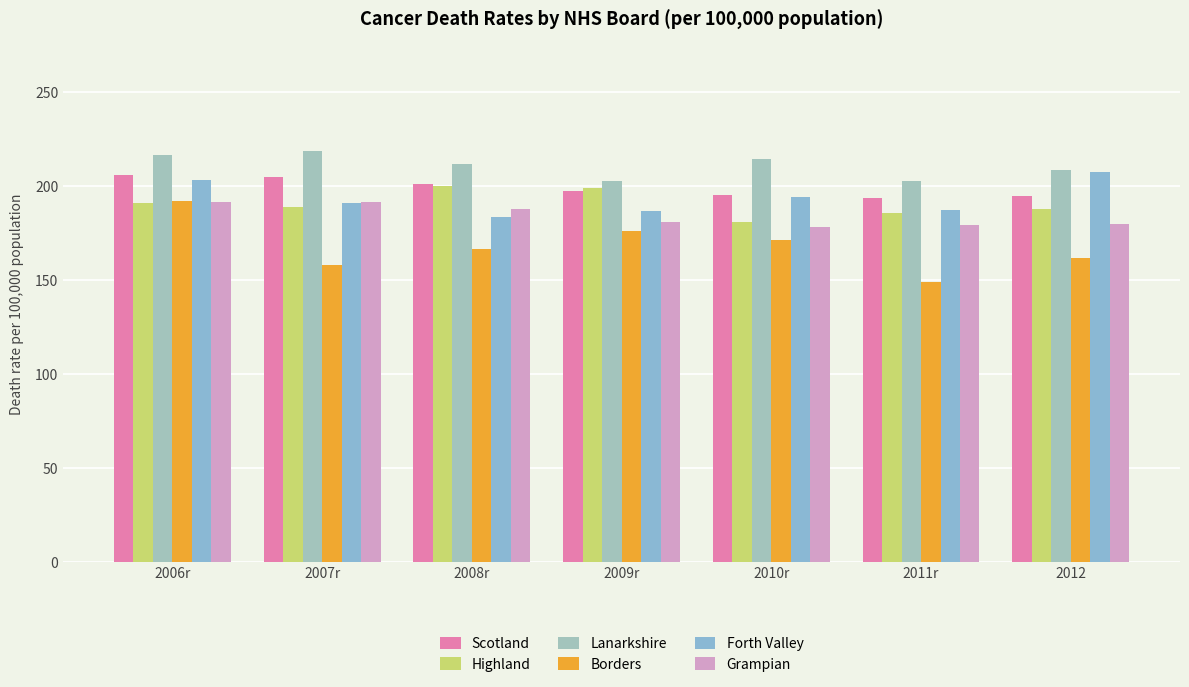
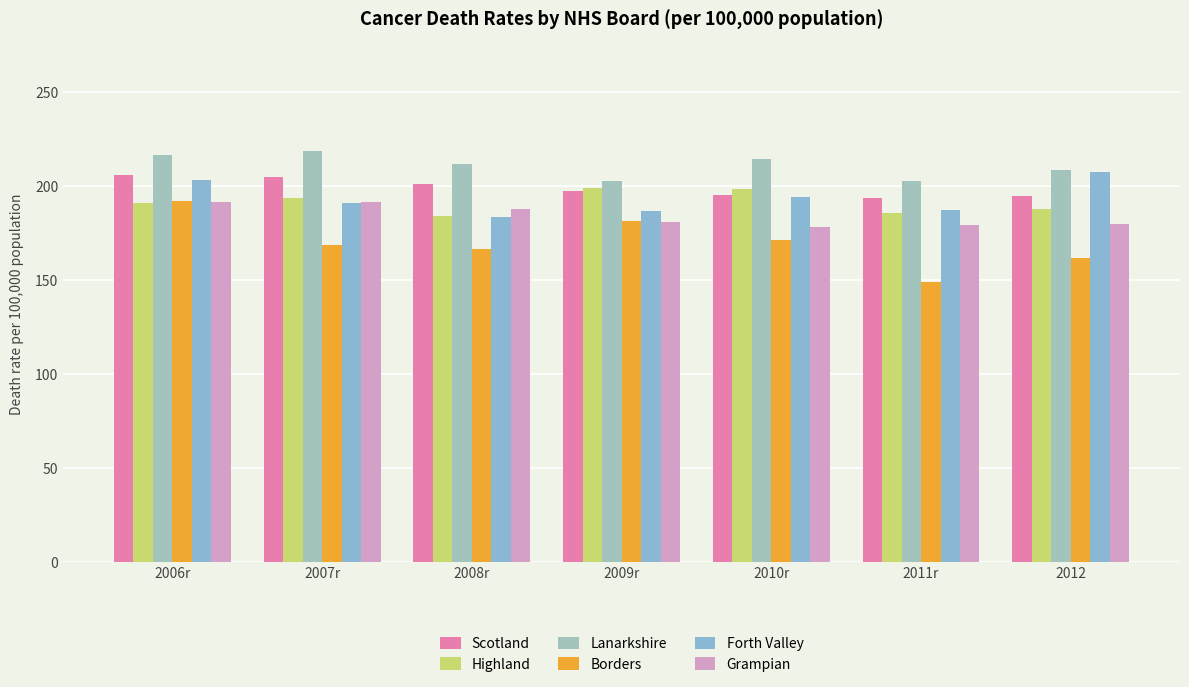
  {
    "Highland": {
      "2006r": 191,
-     "2007r": 189,
-     "2008r": 200,
+     "2007r": 194,
+     "2008r": 184,
      "2009r": 199,
-     "2010r": 181,
+     "2010r": 198,
      "2011r": 186,
      "2012": 188
    },
    "Borders": {
      "2006r": 192,
-     "2007r": 158,
+     "2007r": 168,
      "2008r": 167,
-     "2009r": 176,
+     "2009r": 181,
      "2010r": 172,
      "2011r": 149,
      "2012": 162
    }
  }
